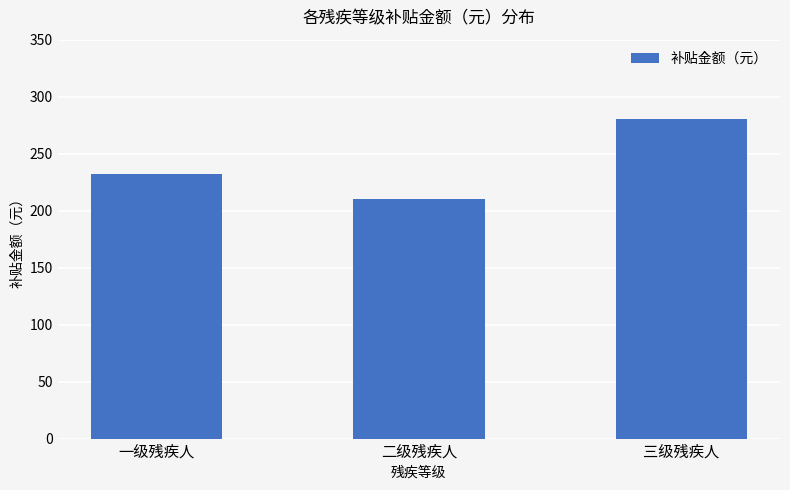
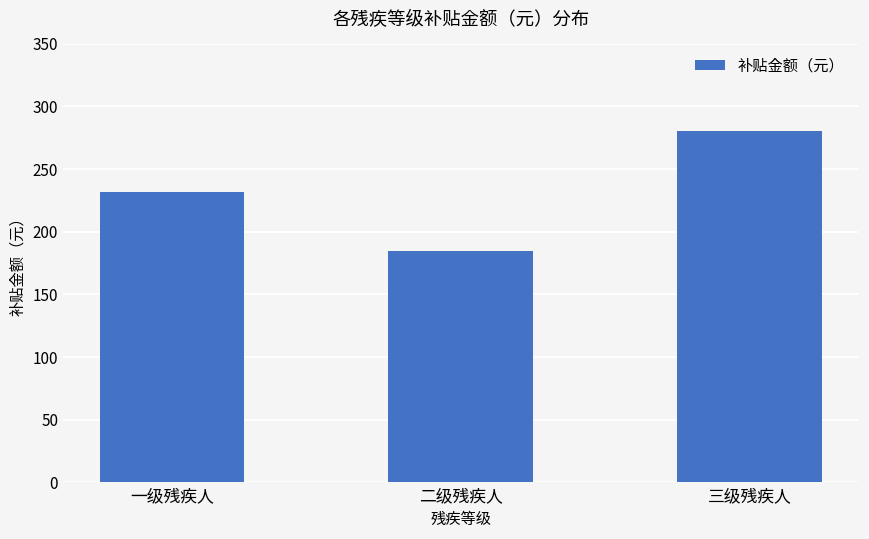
  {
    "一级残疾人": 232,
-   "二级残疾人": 210,
+   "二级残疾人": 185,
    "三级残疾人": 280
  }
